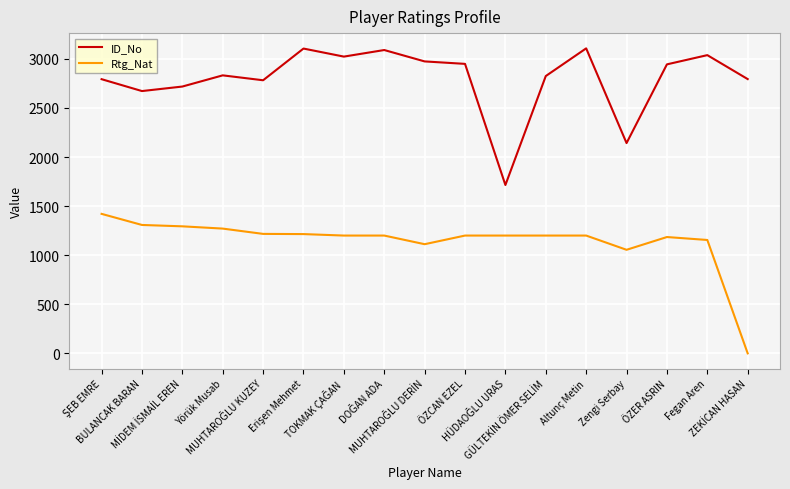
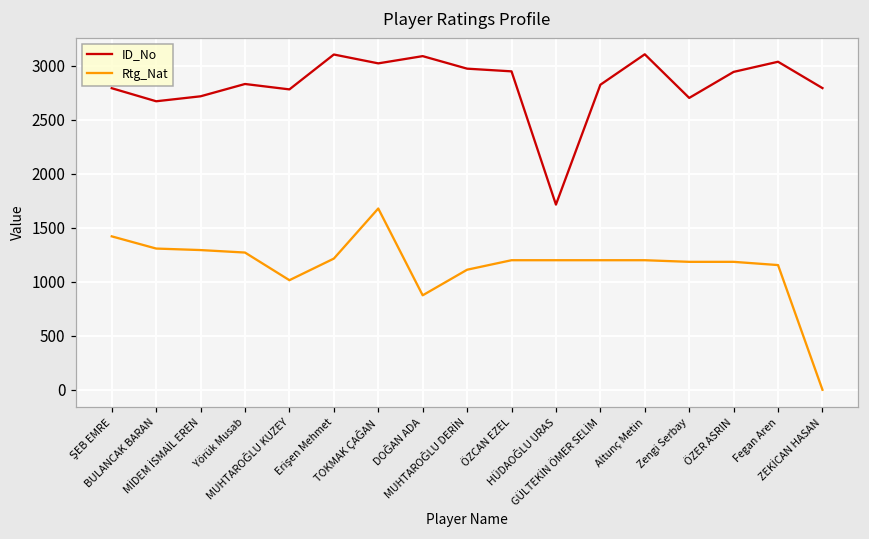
  {
    "ID_No": {
      "ŞEB EMRE": 2800,
      "BULANCAK BARAN": 2700,
      "MİDEM İSMAİL EREN": 2700,
      "Yörük Musab": 2800,
      "MUHTAROĞLU KUZEY": 2800,
      "Erişen Mehmet": 3100,
      "TOKMAK ÇAĞAN": 3000,
      "DOĞAN ADA": 3100,
      "MUHTAROĞLU DERİN": 3000,
      "ÖZCAN EZEL": 2900,
      "HÜDAOĞLU URAS": 1700,
      "GÜLTEKİN ÖMER SELİM": 2800,
      "Altunç Metin": 3100,
-     "Zengi Serbay": 2100,
+     "Zengi Serbay": 2700,
      "ÖZER ASRIN": 2900,
      "Fegan Aren": 3000,
      "ZEKİCAN HASAN": 2800
    },
    "Rtg_Nat": {
      "ŞEB EMRE": 1400,
      "BULANCAK BARAN": 1300,
      "MİDEM İSMAİL EREN": 1300,
      "Yörük Musab": 1300,
-     "MUHTAROĞLU KUZEY": 1200,
+     "MUHTAROĞLU KUZEY": 1000,
      "Erişen Mehmet": 1200,
-     "TOKMAK ÇAĞAN": 1200,
-     "DOĞAN ADA": 1200,
+     "TOKMAK ÇAĞAN": 1700,
+     "DOĞAN ADA": 900,
      "MUHTAROĞLU DERİN": 1100,
      "ÖZCAN EZEL": 1200,
      "HÜDAOĞLU URAS": 1200,
      "GÜLTEKİN ÖMER SELİM": 1200,
      "Altunç Metin": 1200,
-     "Zengi Serbay": 1100,
+     "Zengi Serbay": 1200,
      "ÖZER ASRIN": 1200,
      "Fegan Aren": 1200,
      "ZEKİCAN HASAN": 0
    }
  }
